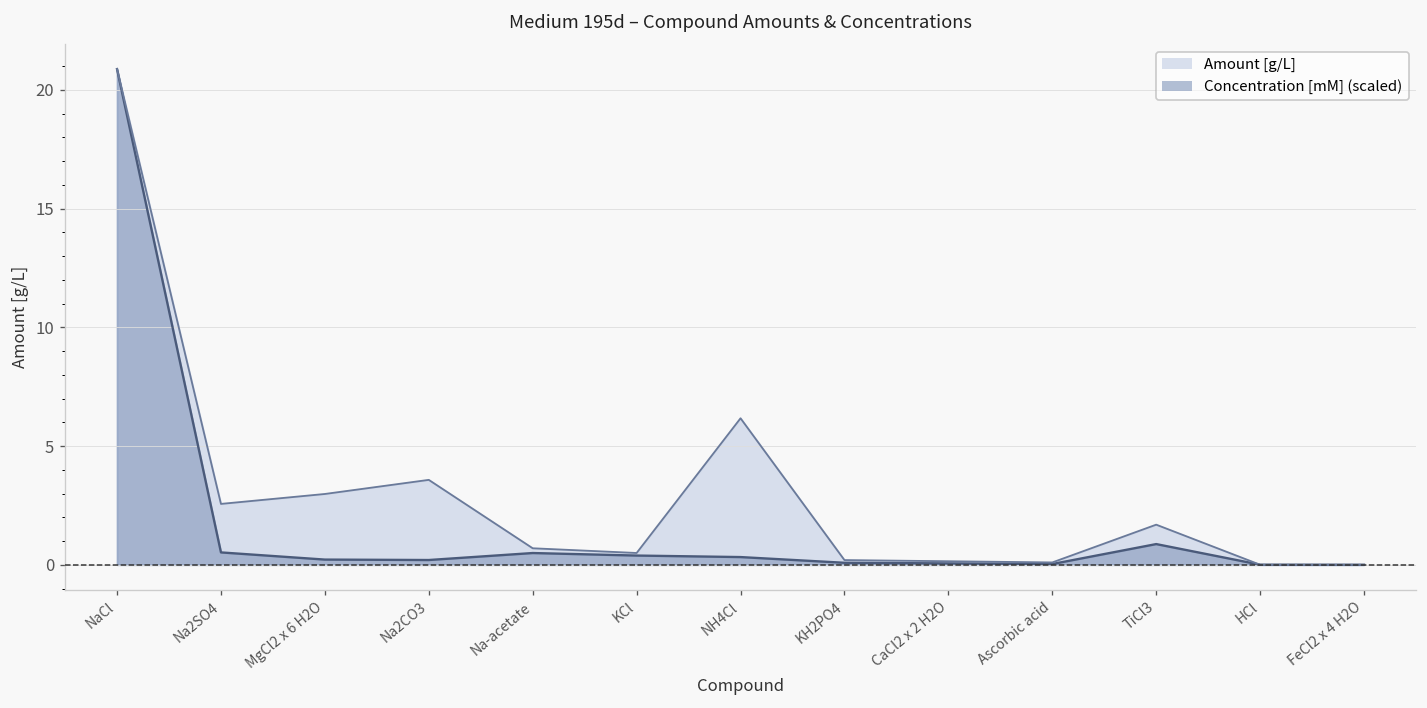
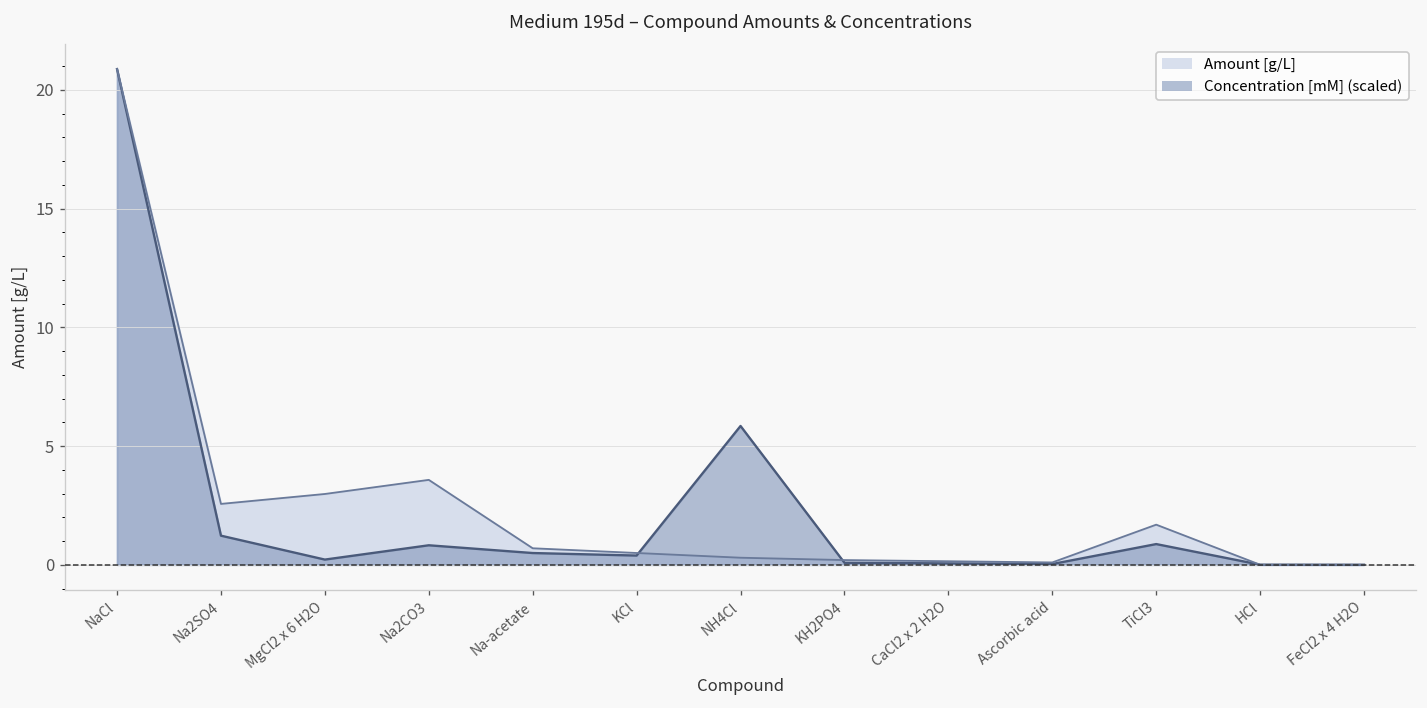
  {
    "Amount [g/L]": {
      "Na2SO4": 2.6,
      "MgCl2 x 6 H2O": 3.0,
      "Na2CO3": 3.6,
      "Na-acetate": 0.7,
-     "NH4Cl": 6.2,
+     "NH4Cl": 0.3,
      "TiCl3": 1.7
    },
    "Concentration [mM] (scaled)": {
-     "Na2SO4": 0.5,
+     "Na2SO4": 1.2,
      "MgCl2 x 6 H2O": 0.2,
-     "Na2CO3": 0.2,
+     "Na2CO3": 0.8,
      "Na-acetate": 0.5,
-     "NH4Cl": 0.3,
+     "NH4Cl": 5.8,
      "TiCl3": 0.9
    }
  }
